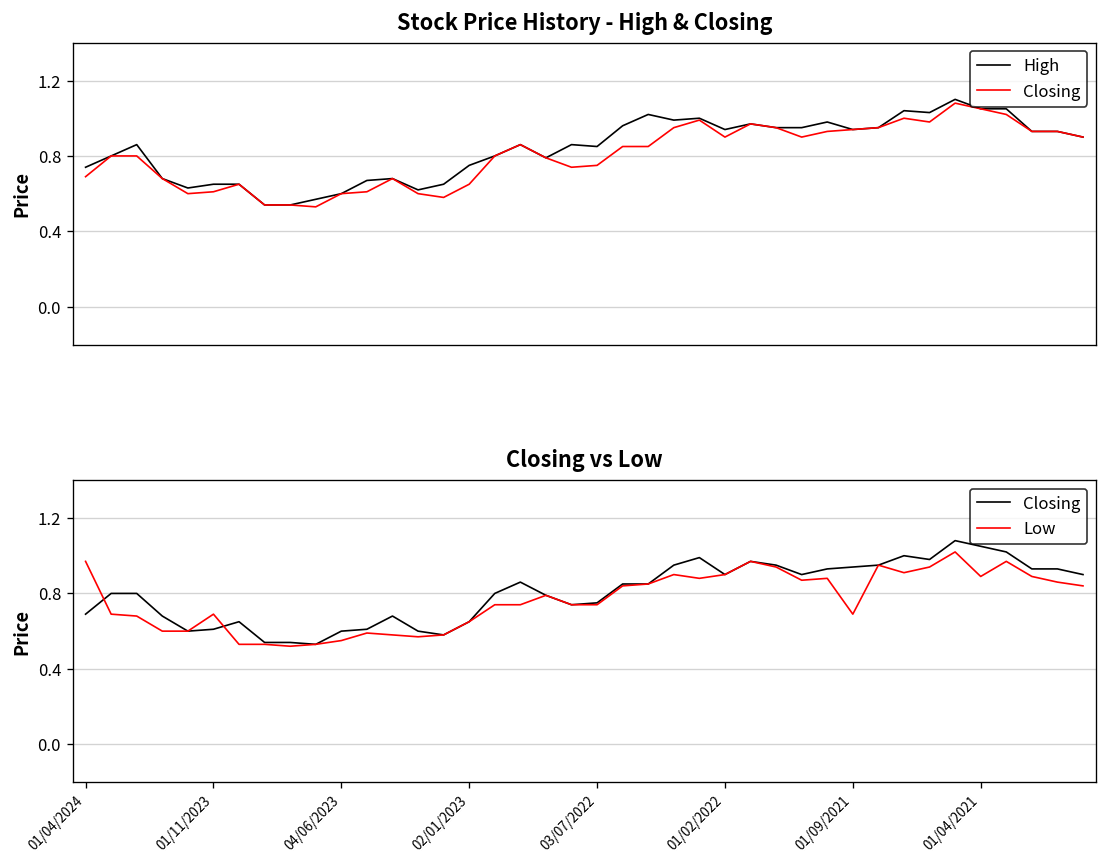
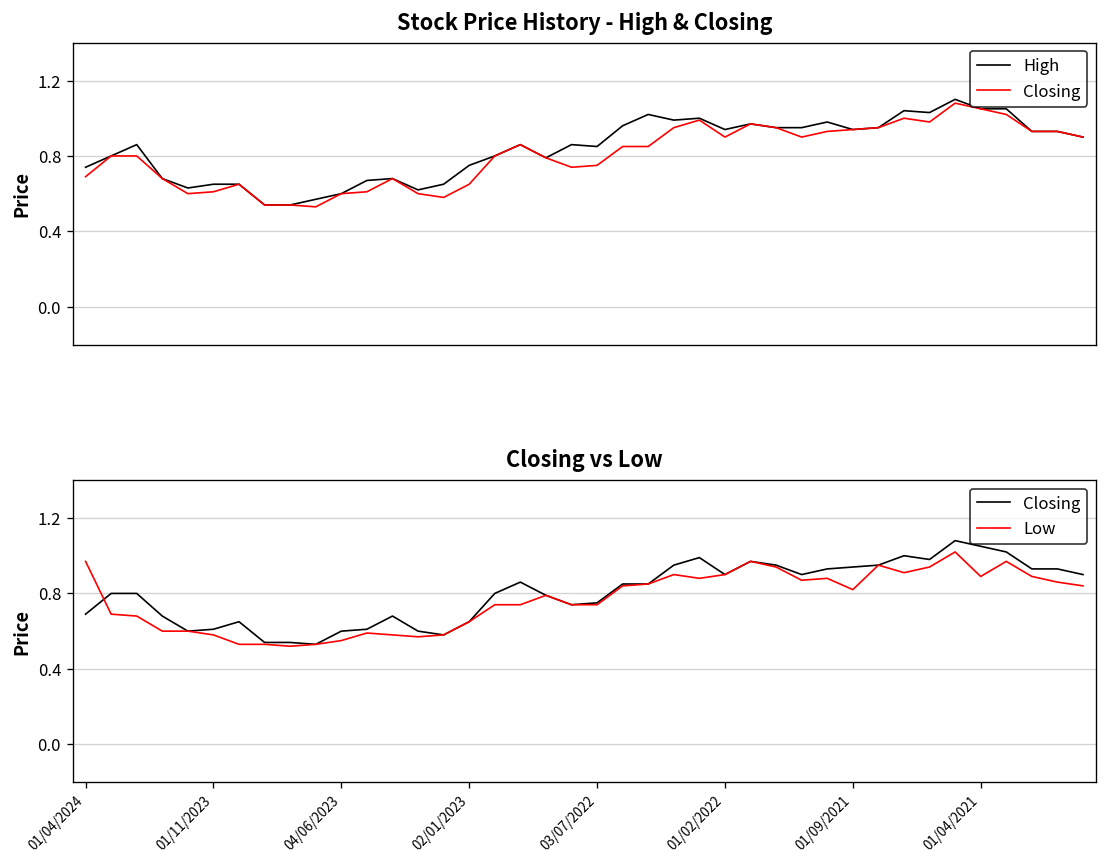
  {
    "Closing vs Low": {
      "Closing": {
        "01/04/2024": 0.69,
        "01/11/2023": 0.61,
        "04/06/2023": 0.60,
        "01/09/2021": 0.94,
        "01/04/2021": 1.05
      },
      "Low": {
        "01/04/2024": 0.97,
-       "01/11/2023": 0.69,
+       "01/11/2023": 0.58,
        "04/06/2023": 0.55,
-       "01/09/2021": 0.69,
+       "01/09/2021": 0.82,
        "01/04/2021": 0.89
      }
    }
  }
